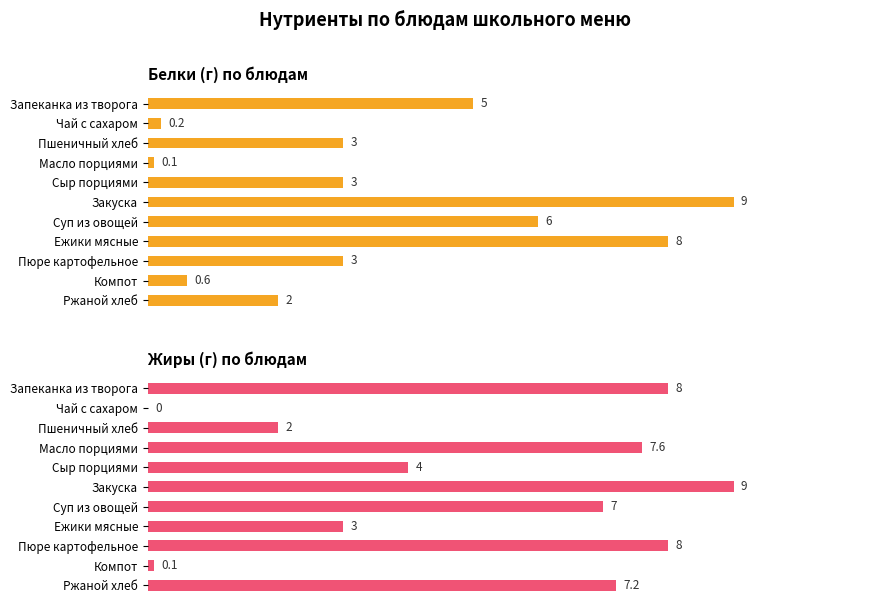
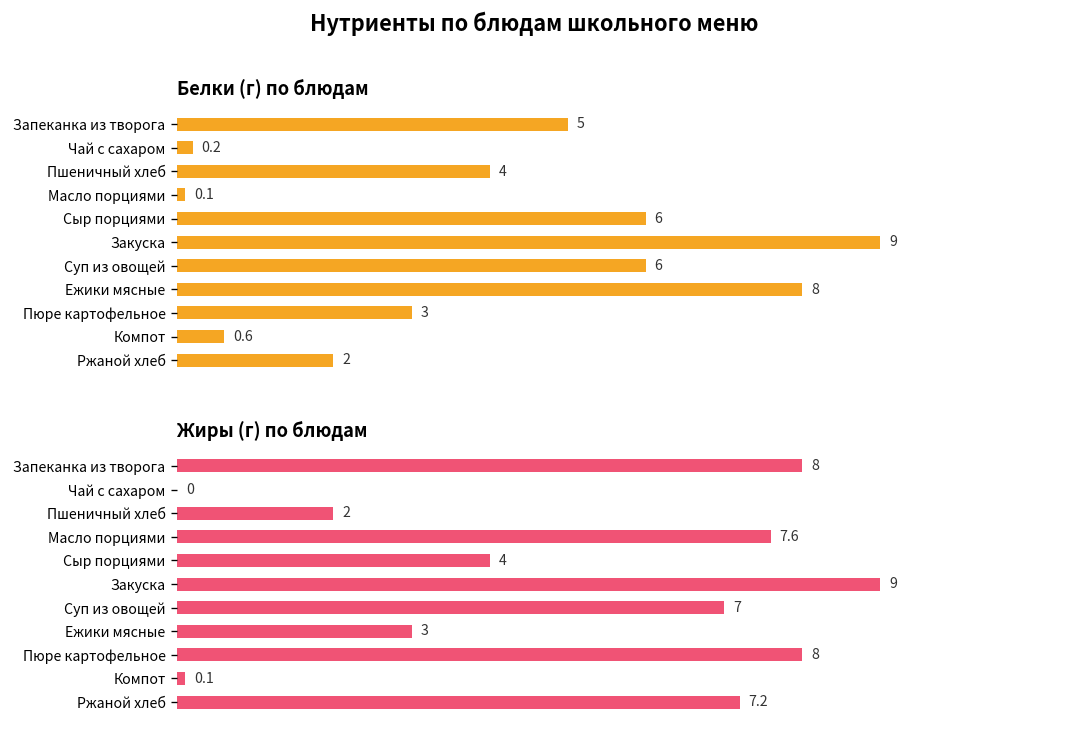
  {
    "Белки (г) по блюдам": {
      "Запеканка из творога": 5,
      "Чай с сахаром": 0.2,
-     "Пшеничный хлеб": 3,
+     "Пшеничный хлеб": 4,
      "Масло порциями": 0.1,
-     "Сыр порциями": 3,
+     "Сыр порциями": 6,
      "Закуска": 9,
      "Суп из овощей": 6,
      "Ежики мясные": 8,
      "Пюре картофельное": 3,
      "Компот": 0.6,
      "Ржаной хлеб": 2
    },
    "Жиры (г) по блюдам": {
      "Запеканка из творога": 8,
      "Чай с сахаром": 0,
      "Пшеничный хлеб": 2,
      "Масло порциями": 7.6,
      "Сыр порциями": 4,
      "Закуска": 9,
      "Суп из овощей": 7,
      "Ежики мясные": 3,
      "Пюре картофельное": 8,
      "Компот": 0.1,
      "Ржаной хлеб": 7.2
    }
  }
